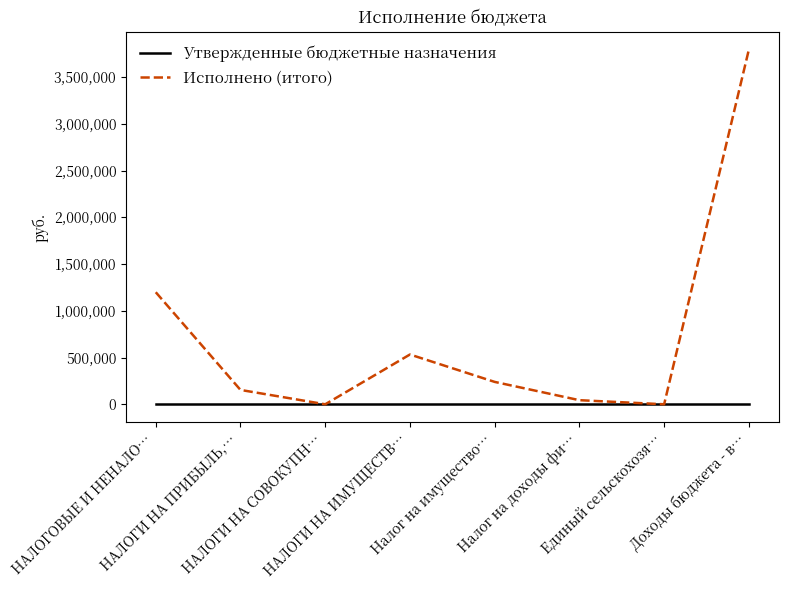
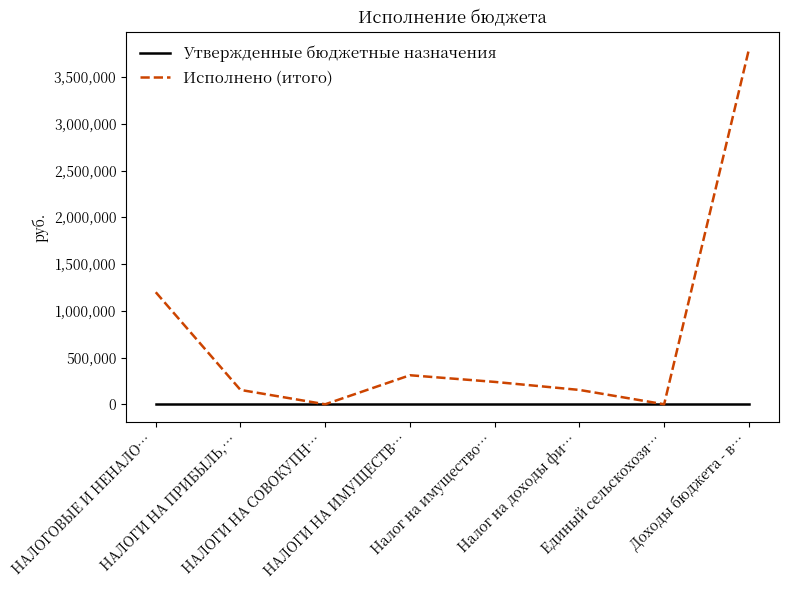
  {
    "Утвержденные бюджетные назначения": {
      "НАЛОГОВЫЕ И НЕНАЛО…": "0",
      "НАЛОГИ НА ПРИБЫЛЬ,…": "0",
      "НАЛОГИ НА ИМУЩЕСТВ…": "0",
      "Налог на имущество…": "0",
      "Налог на доходы фи…": "0",
      "Доходы бюджета - в…": "0"
    },
    "Исполнено (итого)": {
      "НАЛОГОВЫЕ И НЕНАЛО…": "1,200,000",
      "НАЛОГИ НА ПРИБЫЛЬ,…": "200,000",
-     "НАЛОГИ НА ИМУЩЕСТВ…": "500,000",
+     "НАЛОГИ НА ИМУЩЕСТВ…": "300,000",
      "Налог на имущество…": "200,000",
-     "Налог на доходы фи…": "0",
+     "Налог на доходы фи…": "200,000",
      "Доходы бюджета - в…": "3,800,000"
    }
  }
